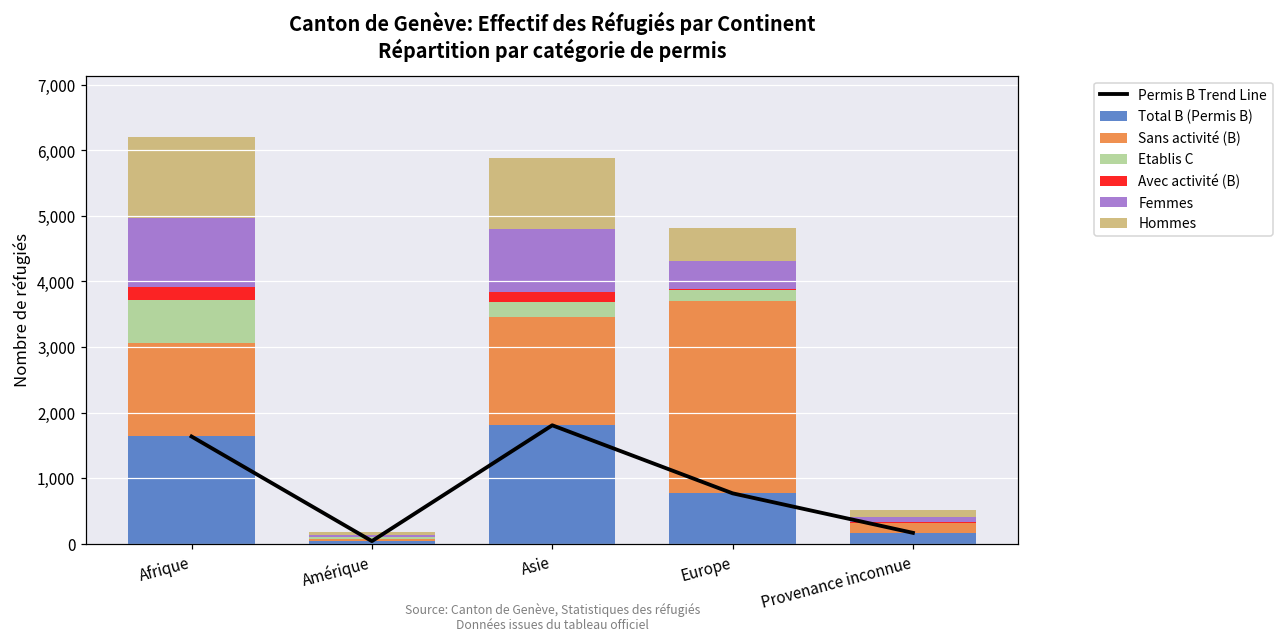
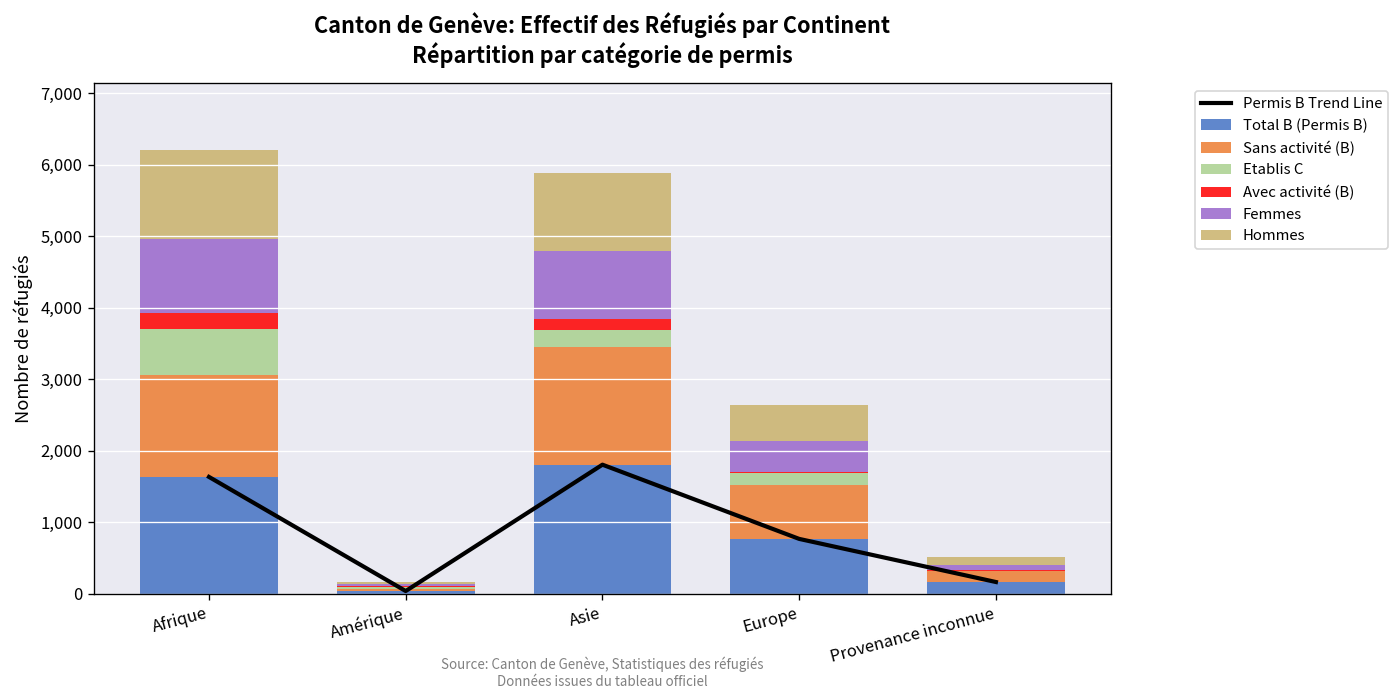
  {
    "Total B (Permis B)": {
      "Afrique": "1,600",
      "Amérique": "0",
      "Asie": "1,800",
      "Europe": "800",
      "Provenance inconnue": "200"
    },
    "Sans activité (B)": {
      "Afrique": "1,400",
      "Asie": "1,600",
-     "Europe": "2,900",
+     "Europe": "800",
      "Provenance inconnue": "100"
    },
    "Avec activité (B)": {
      "Afrique": "200",
      "Asie": "200"
    },
    "Femmes": {
      "Afrique": "1,000",
      "Asie": "900",
      "Europe": "400",
      "Provenance inconnue": "100"
    }
  }
